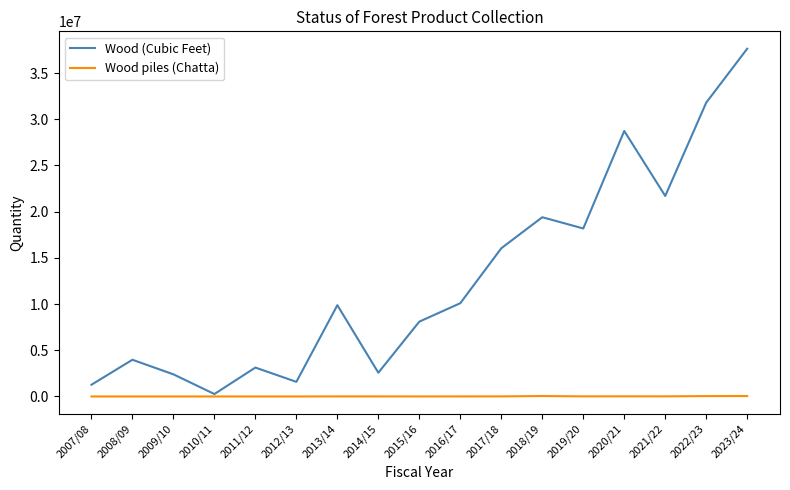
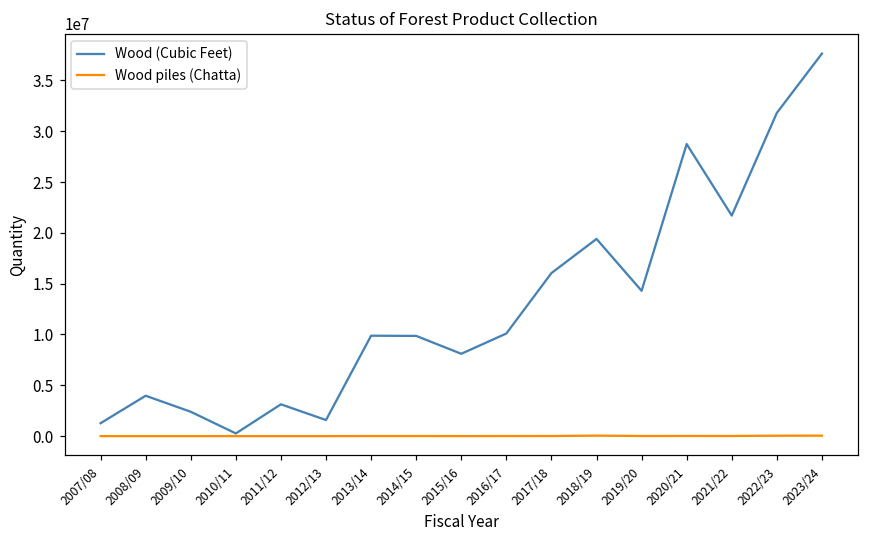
  {
    "Wood (Cubic Feet)": {
      "2007/08": 1000000,
      "2008/09": 4000000,
      "2009/10": 2000000,
      "2011/12": 3000000,
      "2012/13": 2000000,
      "2013/14": 10000000,
-     "2014/15": 3000000,
+     "2014/15": 10000000,
      "2015/16": 8000000,
      "2016/17": 10000000,
      "2017/18": 16000000,
      "2018/19": 19000000,
-     "2019/20": 18000000,
+     "2019/20": 14000000,
      "2020/21": 29000000,
      "2021/22": 22000000,
      "2022/23": 32000000,
      "2023/24": 38000000
    },
    "Wood piles (Chatta)": {
      "2007/08": 0,
      "2008/09": 0,
      "2009/10": 0,
      "2011/12": 0,
      "2012/13": 0,
      "2013/14": 0,
      "2014/15": 0,
      "2015/16": 0,
      "2016/17": 0,
      "2017/18": 0,
      "2018/19": 0,
      "2019/20": 0,
      "2020/21": 0,
      "2021/22": 0,
      "2022/23": 0,
      "2023/24": 0
    }
  }
